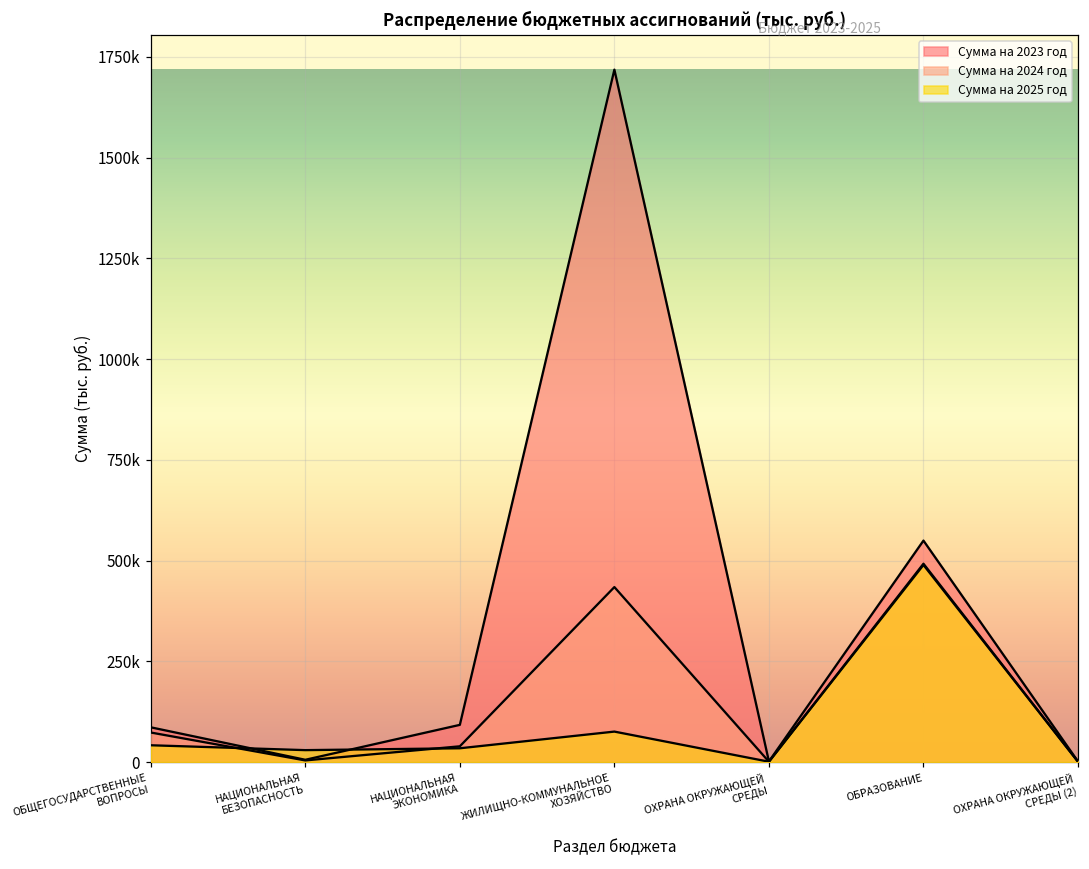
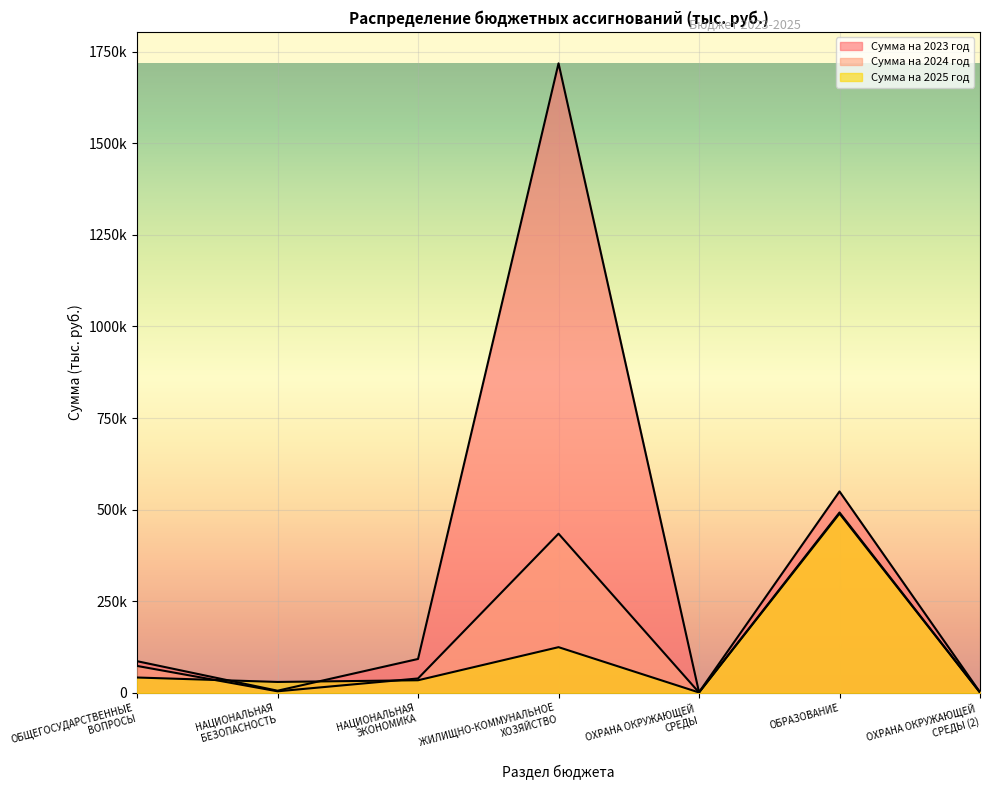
  {
    "Сумма на 2025 год": {
      "ОБЩЕГОСУДАРСТВЕННЫЕ ВОПРОСЫ": 40000,
      "НАЦИОНАЛЬНАЯ БЕЗОПАСНОСТЬ": 30000,
-     "ЖИЛИЩНО-КОММУНАЛЬНОЕ ХОЗЯЙСТВО": 80000
+     "ЖИЛИЩНО-КОММУНАЛЬНОЕ ХОЗЯЙСТВО": 120000
    }
  }
